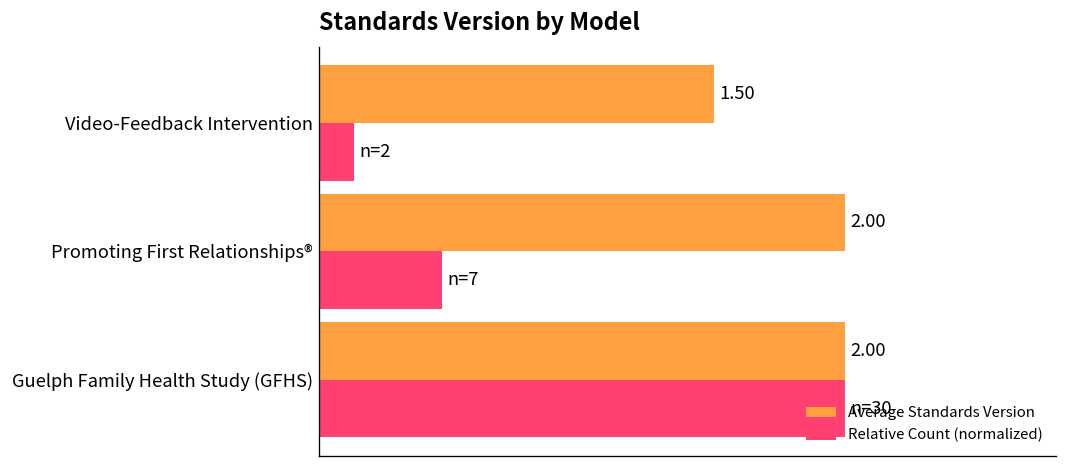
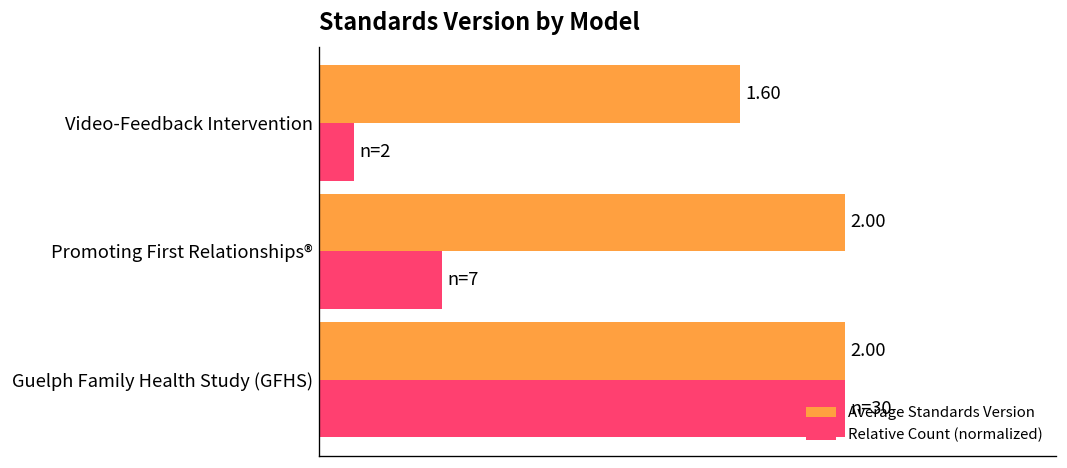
  {
    "Average Standards Version": {
-     "Video-Feedback Intervention": 1.50,
+     "Video-Feedback Intervention": 1.60,
      "Promoting First Relationships®": 2.00,
      "Guelph Family Health Study (GFHS)": 2.00
    }
  }
